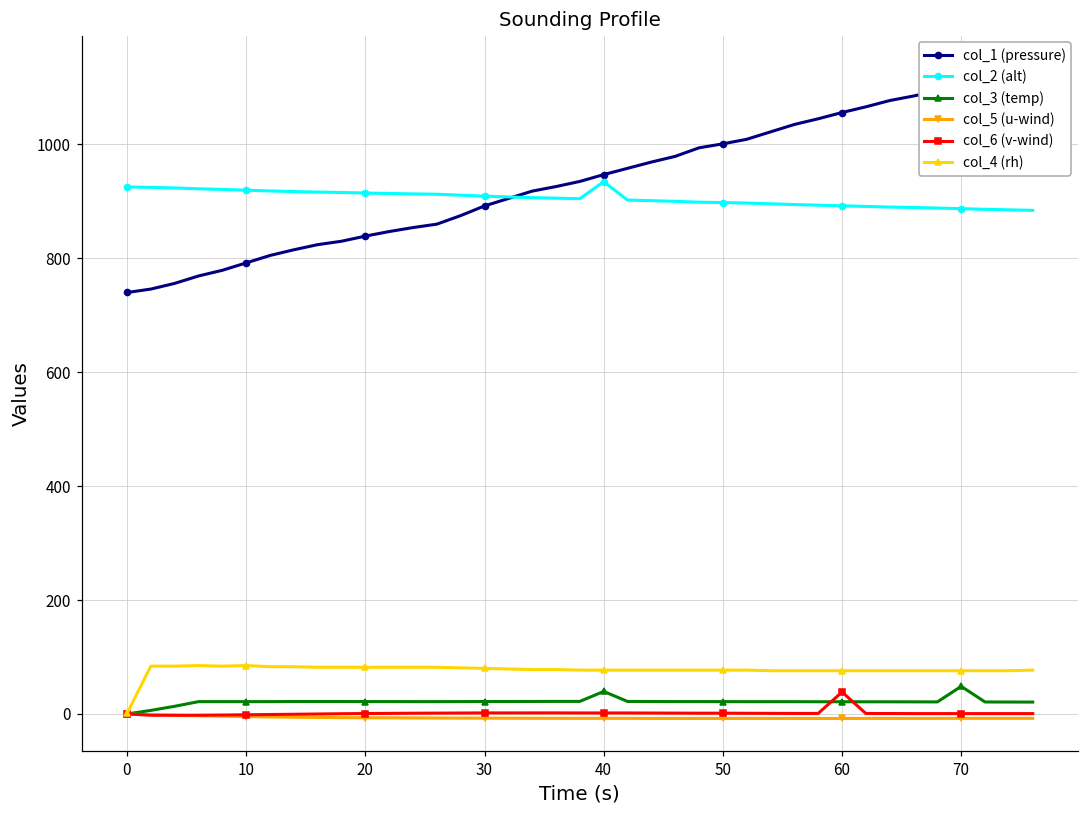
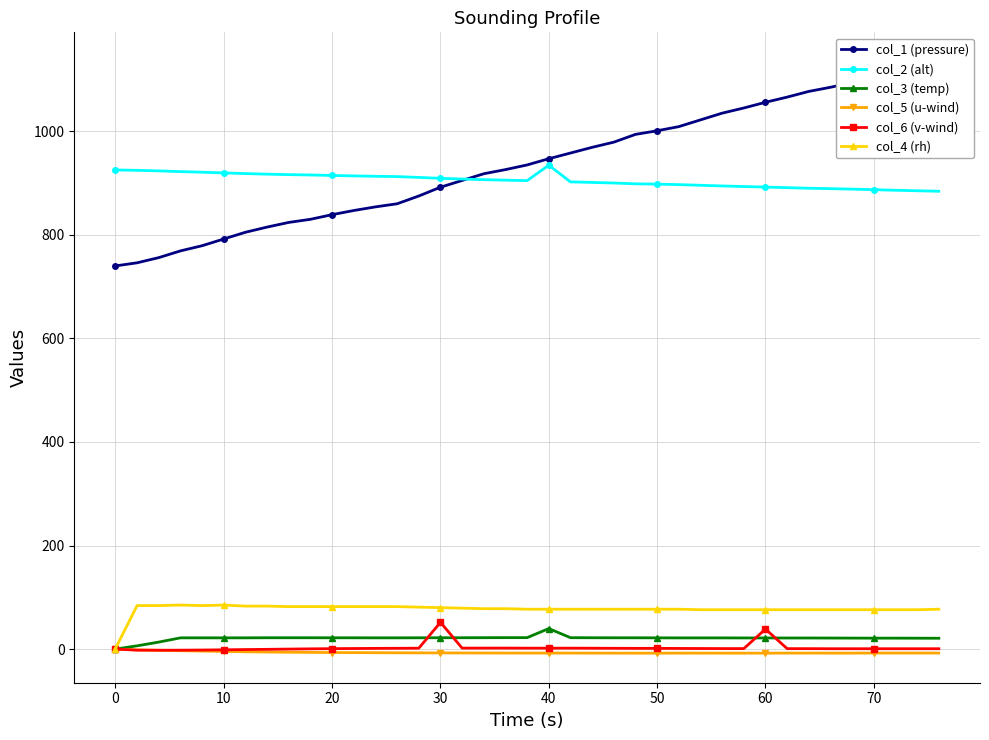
  {
    "col_1 (pressure)": {
      "0": 740,
      "10": 790,
      "20": 840,
      "30": 890,
      "40": 950,
      "50": 1000,
      "60": 1060
    },
    "col_2 (alt)": {
      "0": 930,
      "10": 920,
      "20": 910,
      "30": 910,
      "40": 930,
      "50": 900,
      "60": 890,
      "70": 890
    },
    "col_3 (temp)": {
      "10": 20,
      "20": 20,
      "30": 20,
      "40": 40,
      "50": 20,
      "60": 20,
-     "70": 50
+     "70": 20
    },
    "col_6 (v-wind)": {
      "20": 0,
-     "30": 0,
+     "30": 50,
      "40": 0,
      "50": 0,
      "60": 40,
      "70": 0
    }
  }
